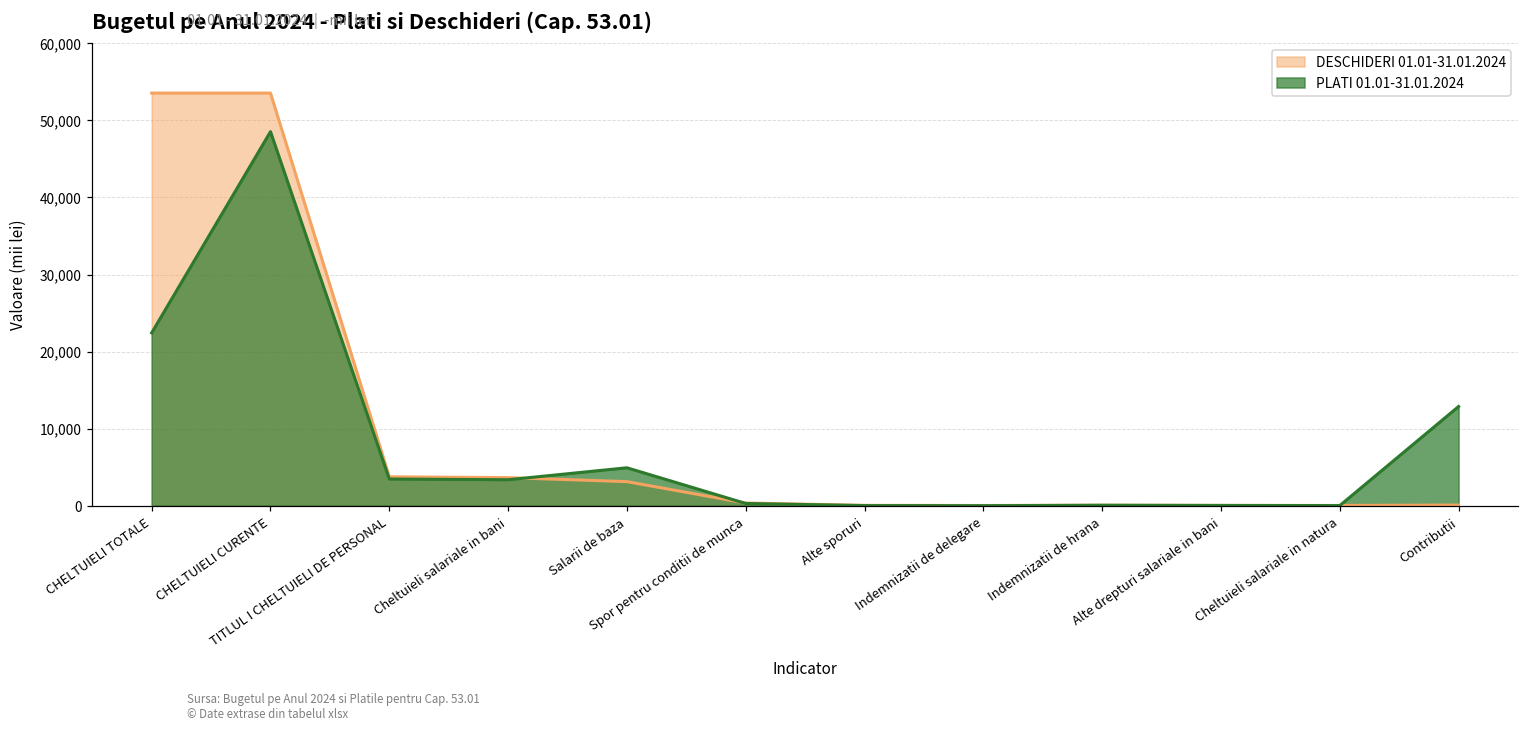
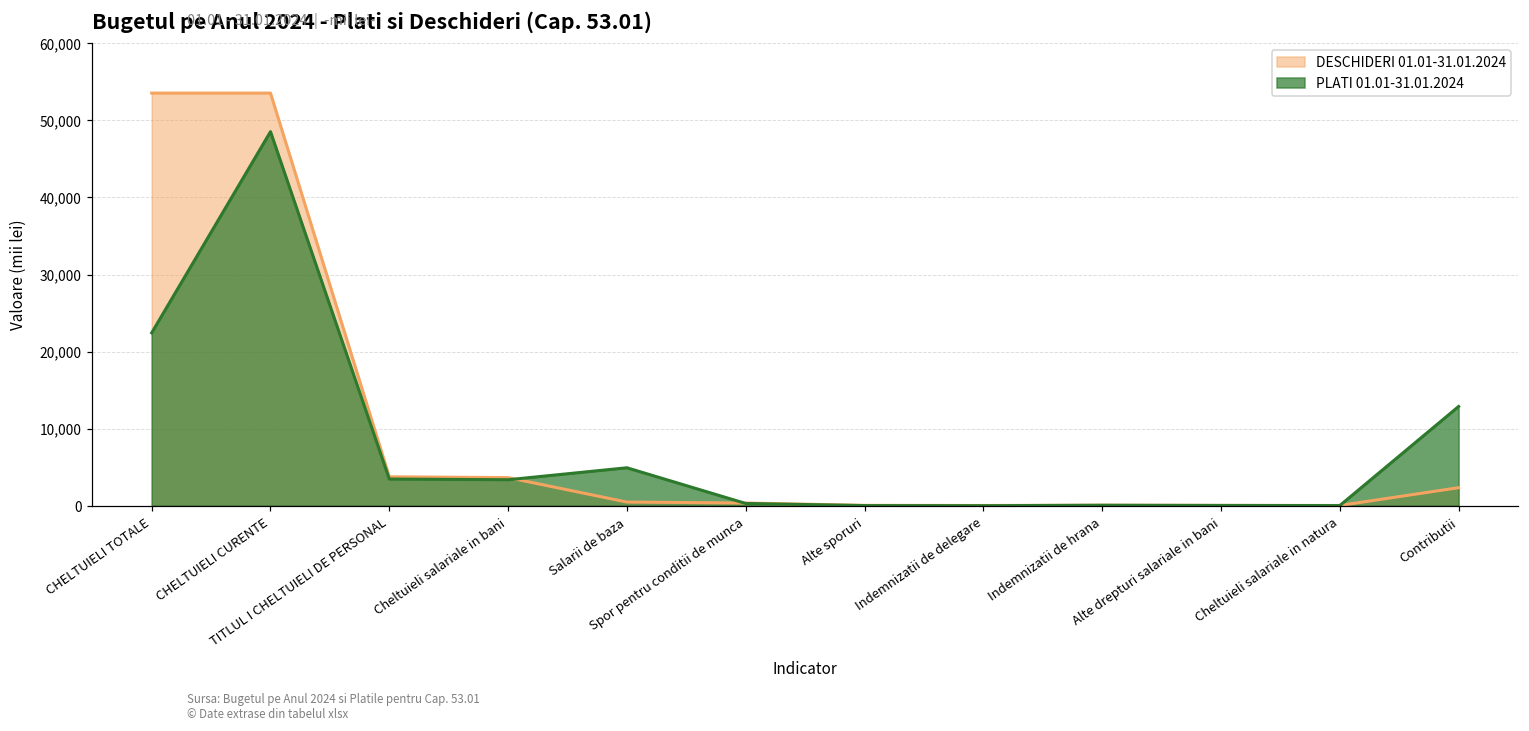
  {
    "DESCHIDERI 01.01-31.01.2024": {
      "CHELTUIELI TOTALE": "54,000",
      "CHELTUIELI CURENTE": "54,000",
-     "Salarii de baza": "3,000",
-     "Contributii": "0"
+     "Salarii de baza": "0",
+     "Contributii": "2,000"
    },
    "PLATI 01.01-31.01.2024": {
      "CHELTUIELI TOTALE": "22,000",
      "CHELTUIELI CURENTE": "49,000",
      "Salarii de baza": "5,000",
      "Contributii": "13,000"
    }
  }
